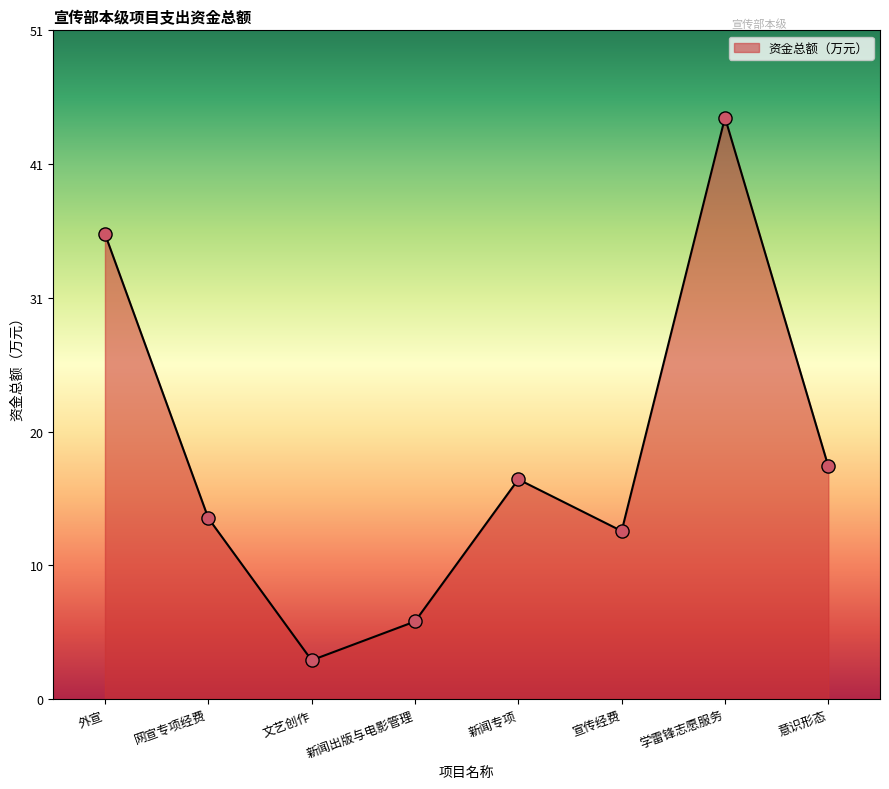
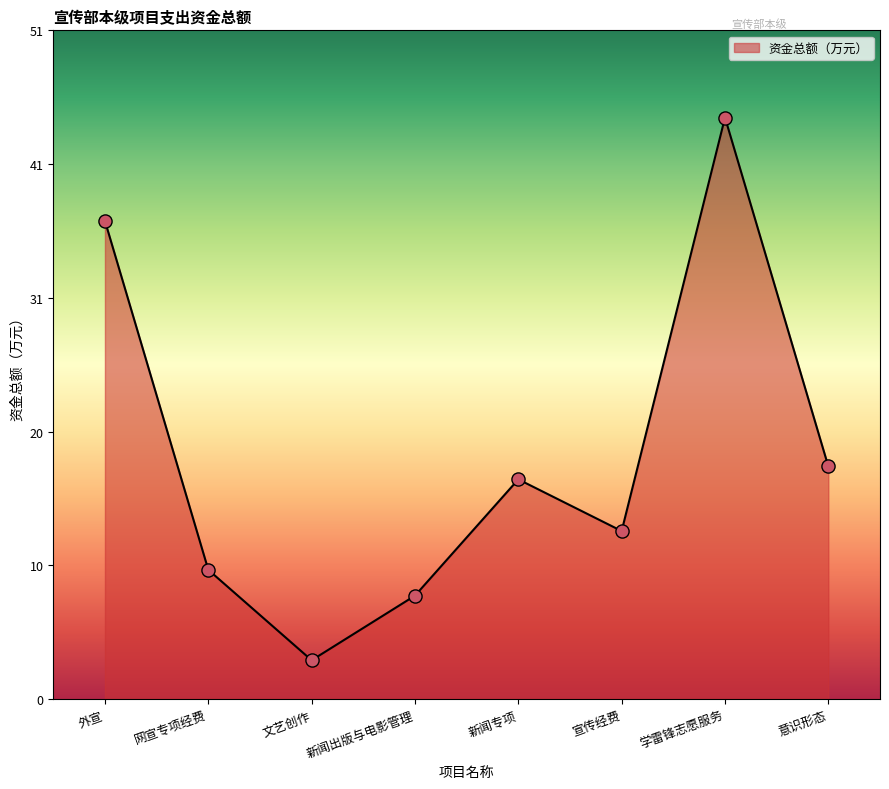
  {
-   "外宣": 36,
-   "网宣专项经费": 14,
+   "外宣": 37,
+   "网宣专项经费": 10,
    "文艺创作": 3,
-   "新闻出版与电影管理": 6,
+   "新闻出版与电影管理": 8,
    "新闻专项": 17,
    "宣传经费": 13,
    "学雷锋志愿服务": 45,
    "意识形态": 18
  }
